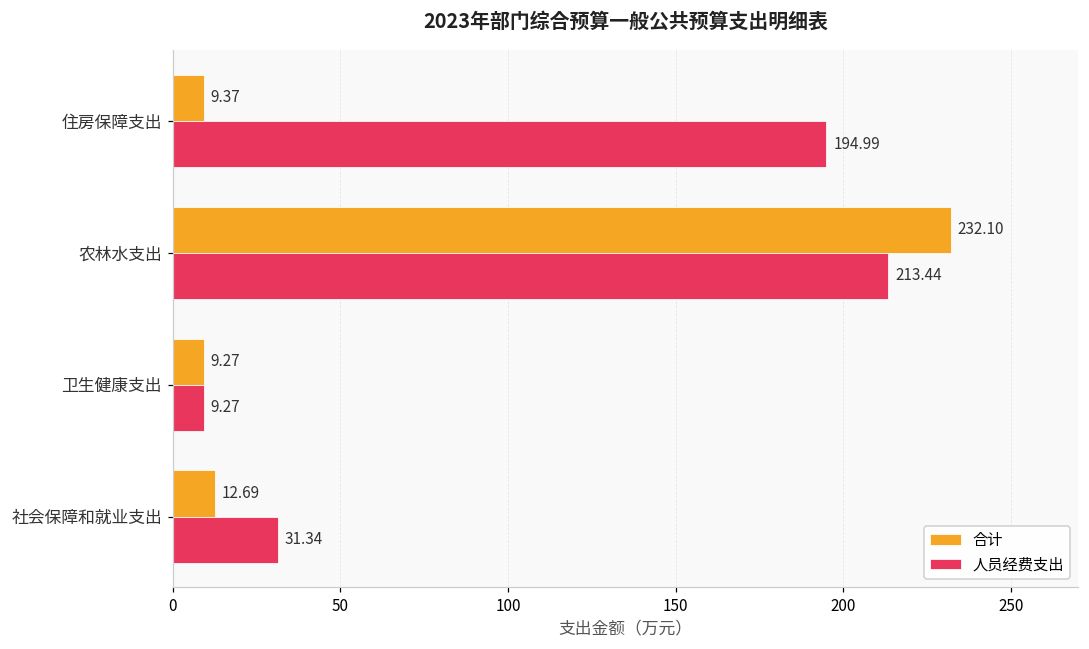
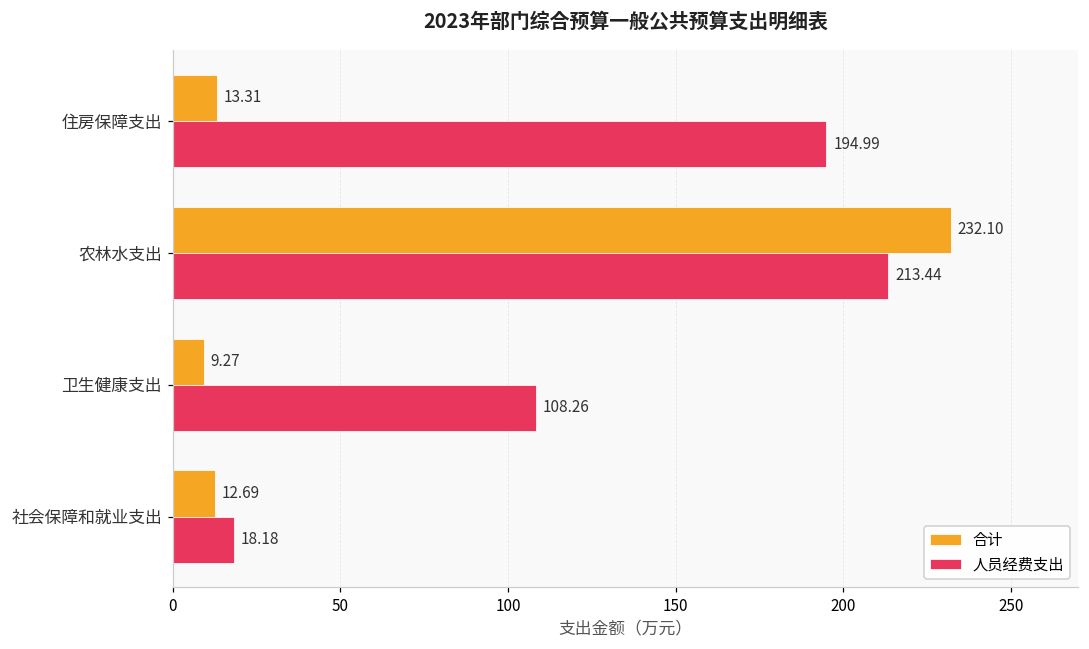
  {
    "合计": {
-     "住房保障支出": 9.37,
+     "住房保障支出": 13.31,
      "农林水支出": 232.10,
      "卫生健康支出": 9.27,
      "社会保障和就业支出": 12.69
    },
    "人员经费支出": {
      "住房保障支出": 194.99,
      "农林水支出": 213.44,
-     "卫生健康支出": 9.27,
-     "社会保障和就业支出": 31.34
+     "卫生健康支出": 108.26,
+     "社会保障和就业支出": 18.18
    }
  }
